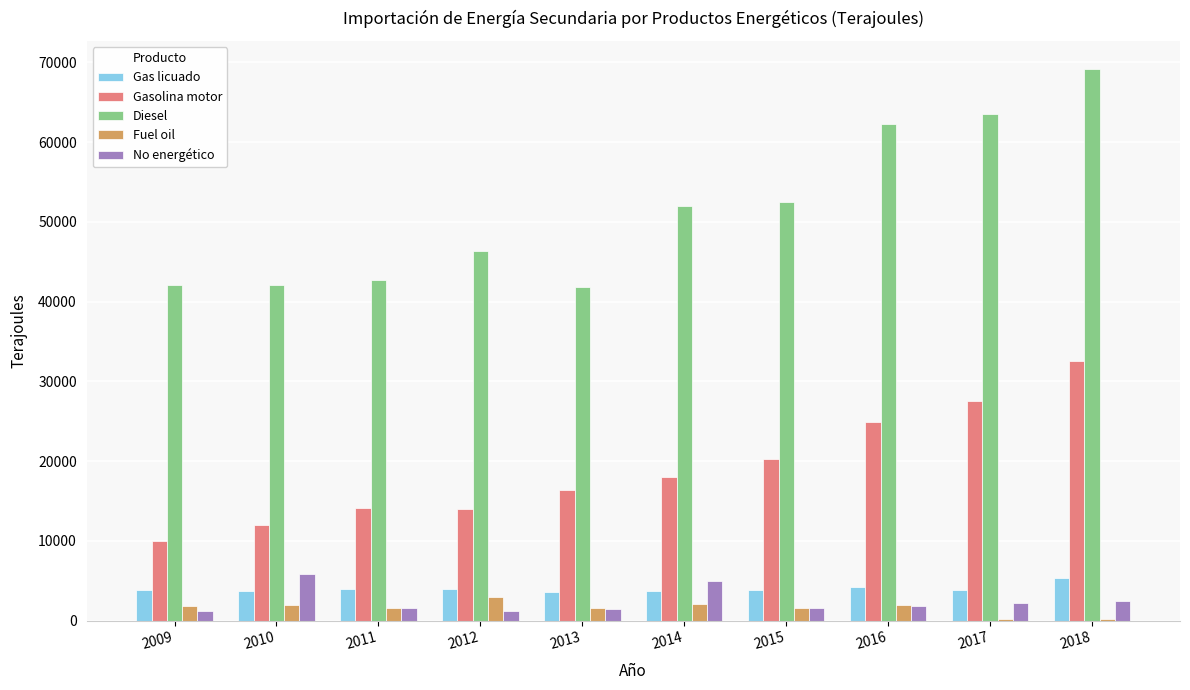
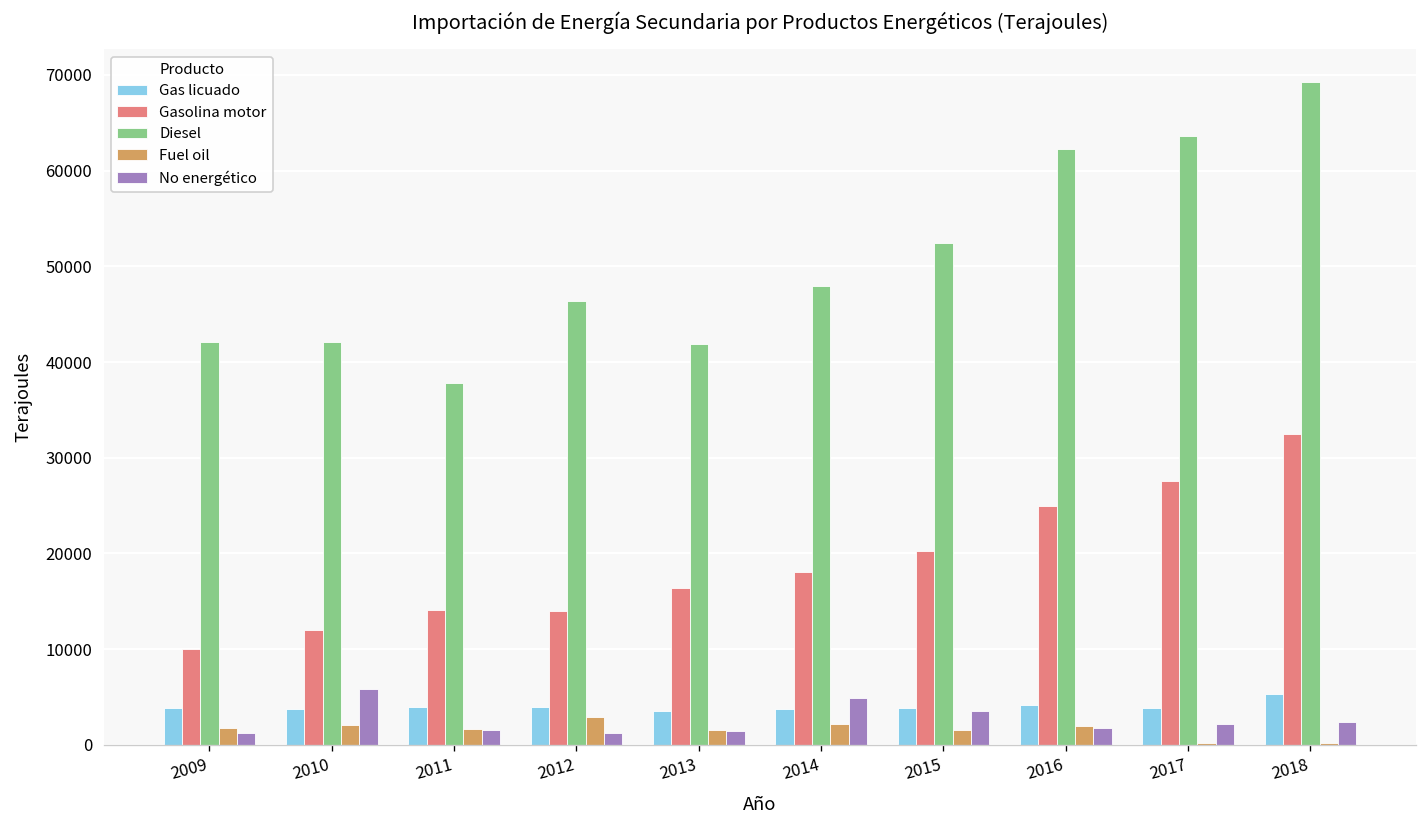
  {
    "Gas licuado": {
      "2009": 4000,
      "2010": 4000,
      "2011": 4000,
      "2012": 4000,
      "2013": 4000,
      "2014": 4000,
      "2015": 4000,
      "2016": 4000,
      "2017": 4000,
      "2018": 5000
    },
    "Diesel": {
      "2009": 42000,
      "2010": 42000,
-     "2011": 43000,
+     "2011": 38000,
      "2012": 46000,
      "2013": 42000,
-     "2014": 52000,
+     "2014": 48000,
      "2015": 52000,
      "2016": 62000,
      "2017": 64000,
      "2018": 69000
    },
    "No energético": {
      "2009": 1000,
      "2010": 6000,
      "2011": 2000,
      "2012": 1000,
      "2013": 1000,
      "2014": 5000,
-     "2015": 2000,
+     "2015": 3000,
      "2016": 2000,
      "2017": 2000,
      "2018": 2000
    }
  }
